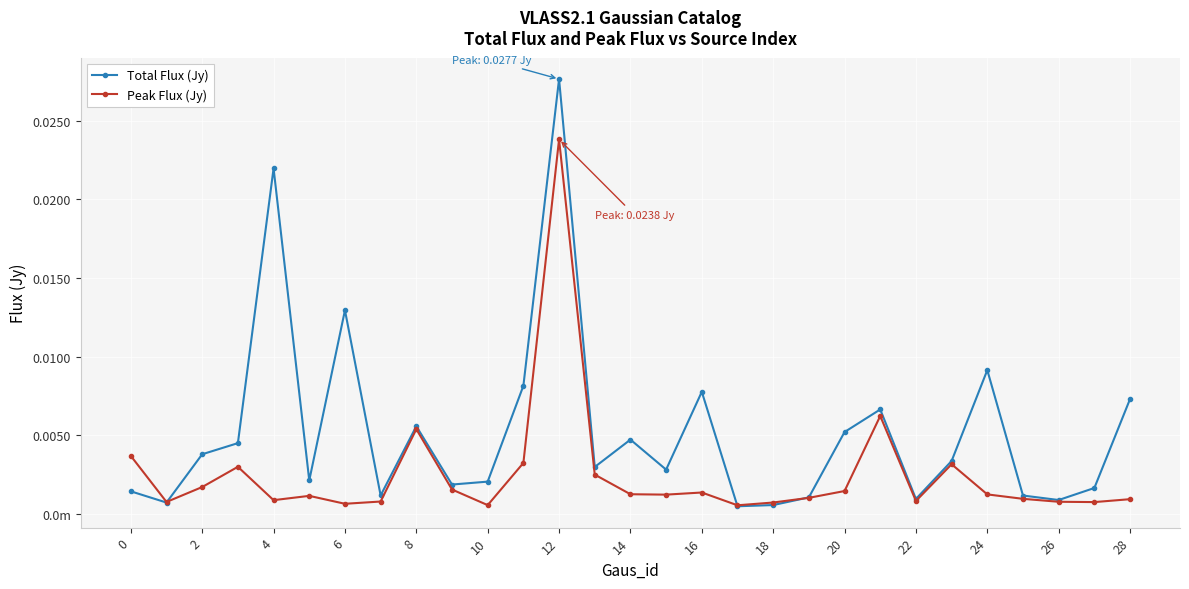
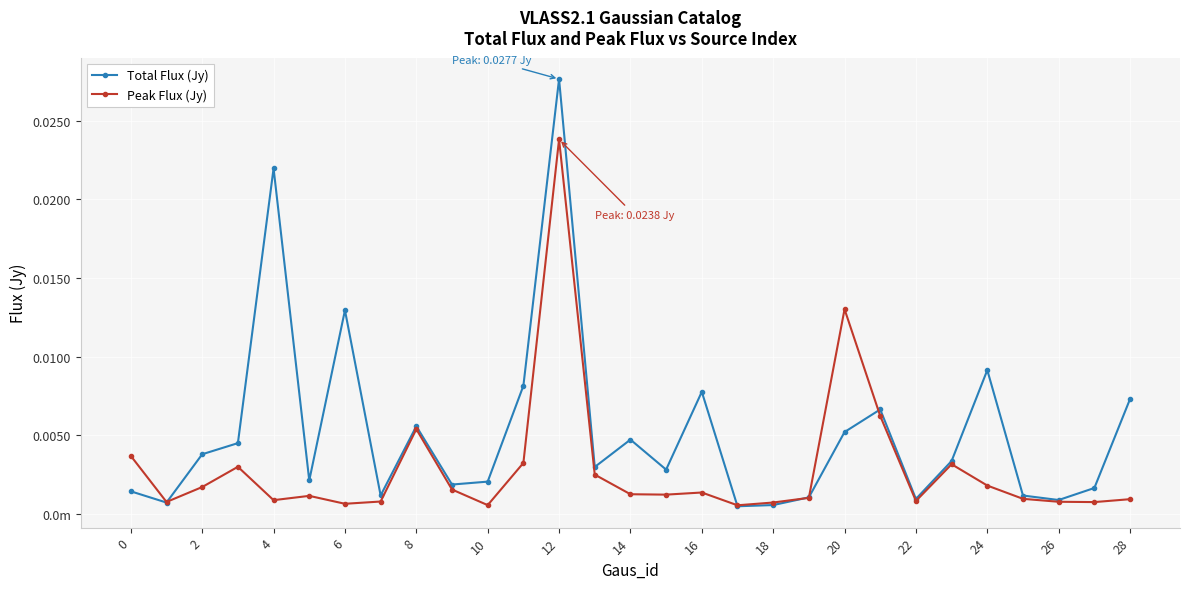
  {
    "Total Flux (Jy)": {
      "12": 0.0277
    },
    "Peak Flux (Jy)": {
      "0": 0.0037,
      "2": 0.0017,
      "4": 0.0009,
      "6": 0.0006,
      "8": 0.0054,
      "10": 0.0005,
      "14": 0.0012,
      "16": 0.0013,
      "18": 0.0007,
-     "20": 0.0014,
-     "24": 0.0012,
+     "20": 0.0130,
+     "24": 0.0018,
      "28": 0.0009
    }
  }
